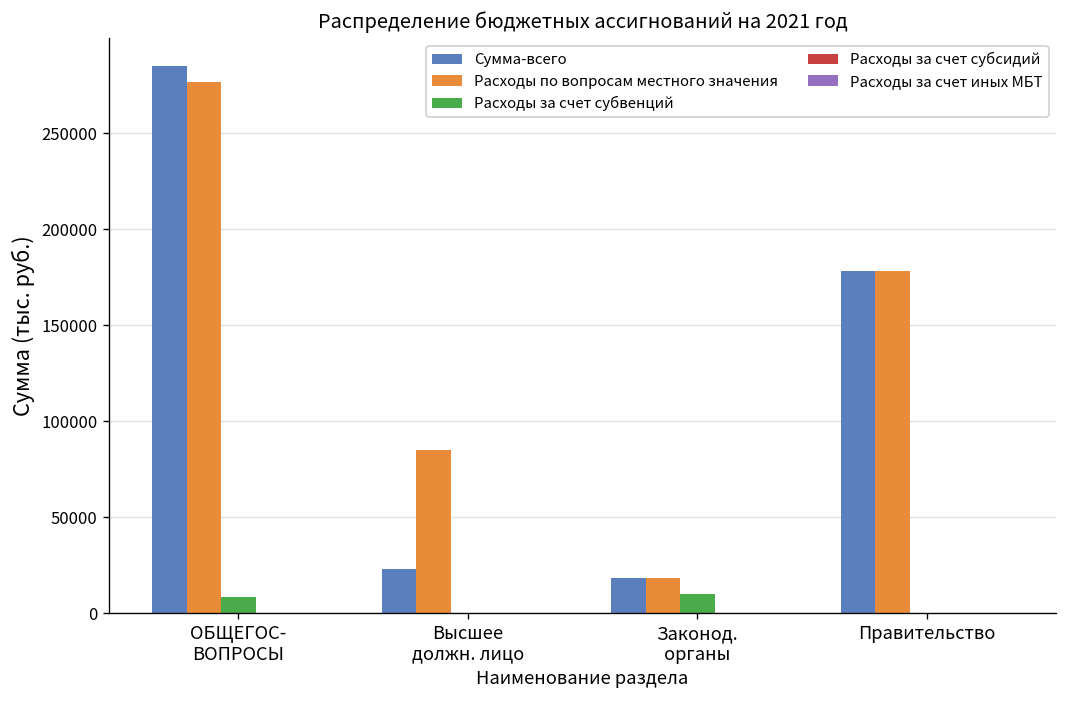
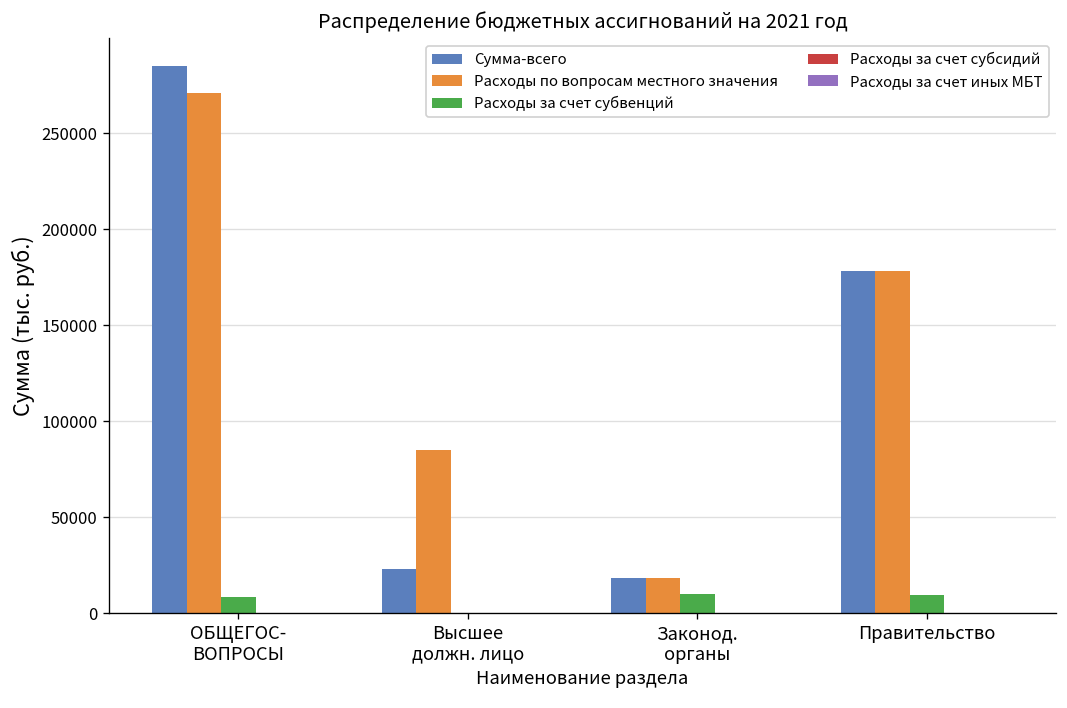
  {
    "Расходы по вопросам местного значения": {
-     "ОБЩЕГОС- ВОПРОСЫ": 277000,
+     "ОБЩЕГОС- ВОПРОСЫ": 271000,
      "Высшее должн. лицо": 85000,
      "Законод. органы": 19000,
      "Правительство": 178000
    },
    "Расходы за счет субвенций": {
      "ОБЩЕГОС- ВОПРОСЫ": 8000,
      "Высшее должн. лицо": 0,
      "Законод. органы": 10000,
-     "Правительство": 0
+     "Правительство": 9000
    },
    "Расходы за счет субсидий": {
      "ОБЩЕГОС- ВОПРОСЫ": 0,
      "Высшее должн. лицо": 0,
      "Законод. органы": 0,
      "Правительство": 0
    }
  }
